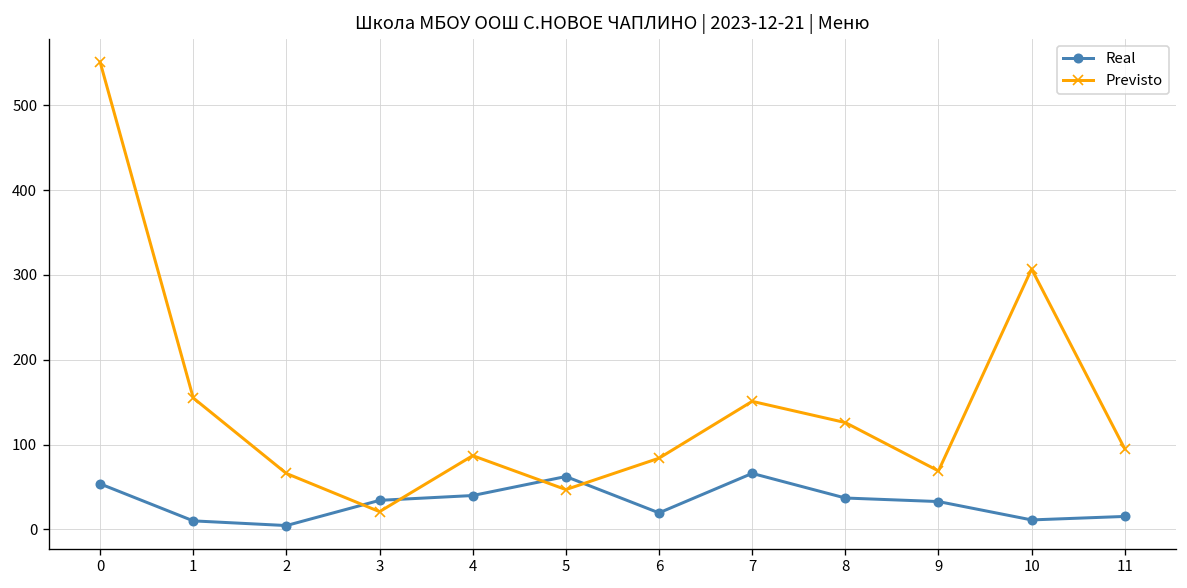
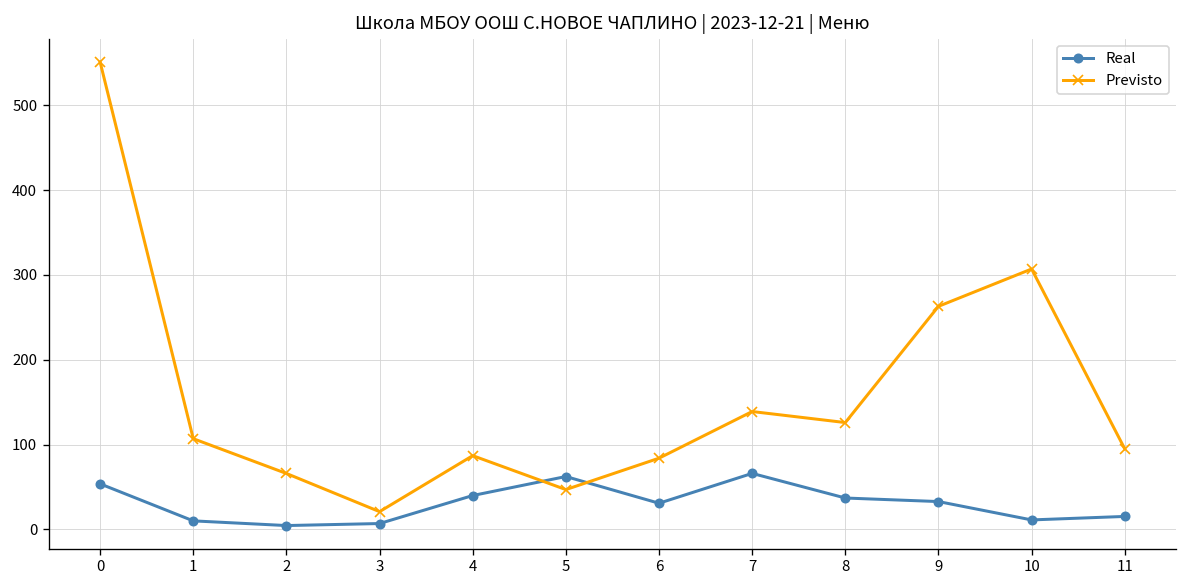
  {
    "Real": {
      "0": 50,
      "1": 10,
      "2": 0,
-     "3": 30,
+     "3": 10,
      "4": 40,
      "5": 60,
-     "6": 20,
+     "6": 30,
      "7": 70,
      "8": 40,
      "9": 30,
      "10": 10,
      "11": 20
    },
    "Previsto": {
      "0": 550,
-     "1": 160,
+     "1": 110,
      "2": 70,
      "3": 20,
      "4": 90,
      "5": 50,
      "6": 80,
-     "7": 150,
+     "7": 140,
      "8": 130,
-     "9": 70,
+     "9": 260,
      "10": 310,
      "11": 100
    }
  }
